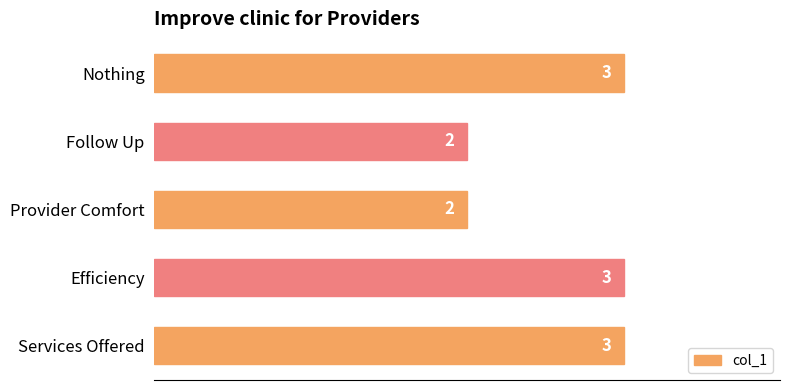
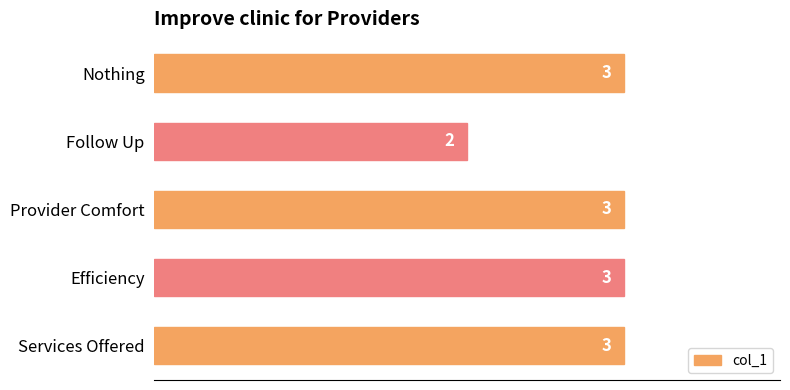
  {
    "Nothing": 3,
    "Follow Up": 2,
-   "Provider Comfort": 2,
+   "Provider Comfort": 3,
    "Efficiency": 3,
    "Services Offered": 3
  }
